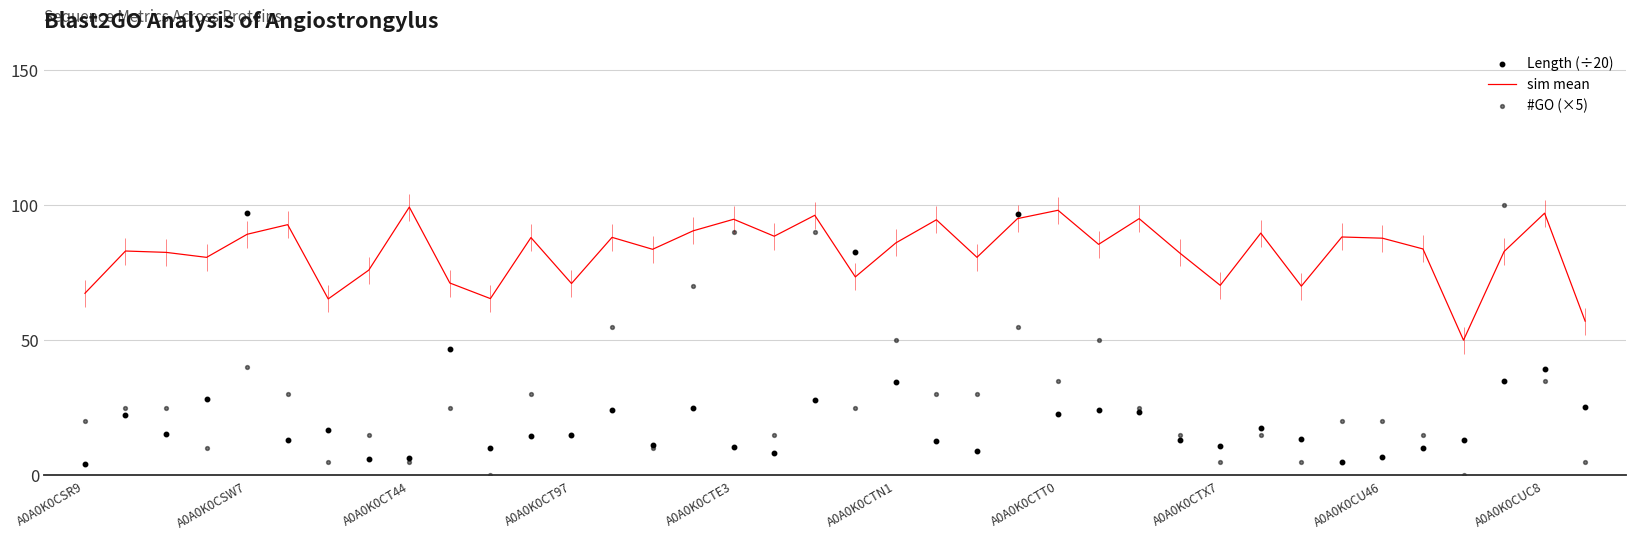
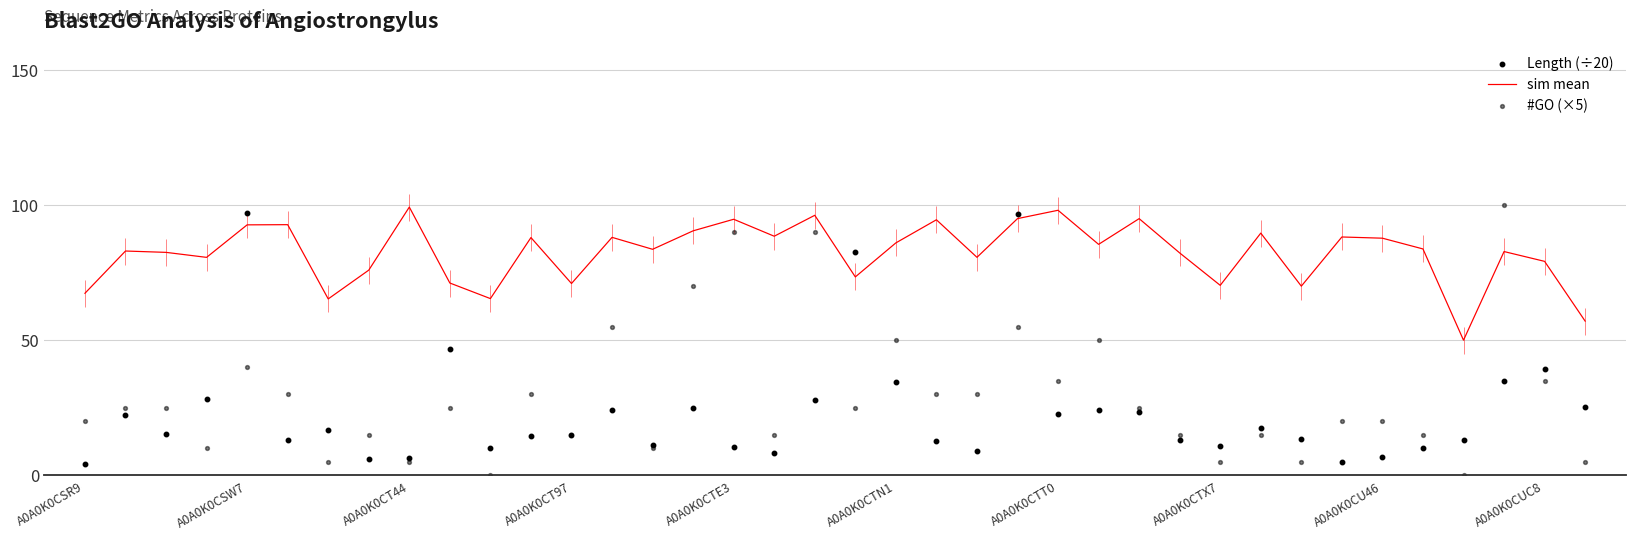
  {
    "sim mean": {
      "A0A0K0CSR9": 67,
-     "A0A0K0CSW7": 89,
+     "A0A0K0CSW7": 93,
      "A0A0K0CT44": 99,
      "A0A0K0CT97": 71,
      "A0A0K0CTE3": 95,
      "A0A0K0CTN1": 86,
      "A0A0K0CTT0": 98,
      "A0A0K0CTX7": 70,
      "A0A0K0CU46": 88,
-     "A0A0K0CUC8": 97
+     "A0A0K0CUC8": 79
    }
  }
